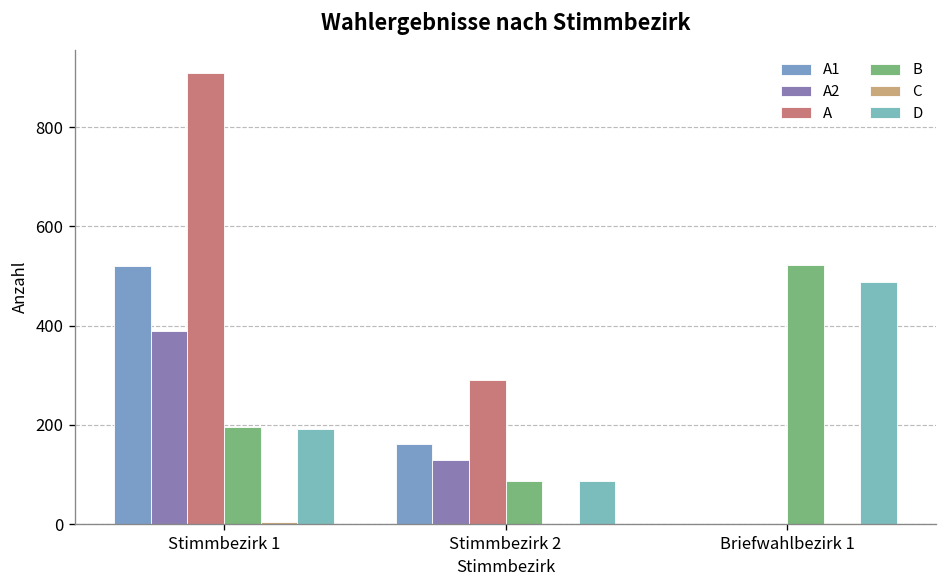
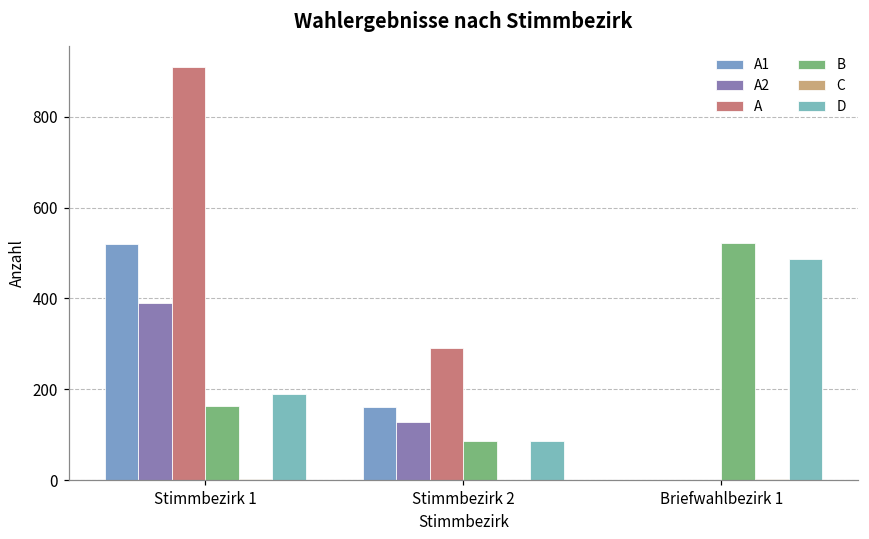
  {
    "B": {
-     "Stimmbezirk 1": 200,
+     "Stimmbezirk 1": 160,
      "Stimmbezirk 2": 90,
      "Briefwahlbezirk 1": 520
    }
  }
